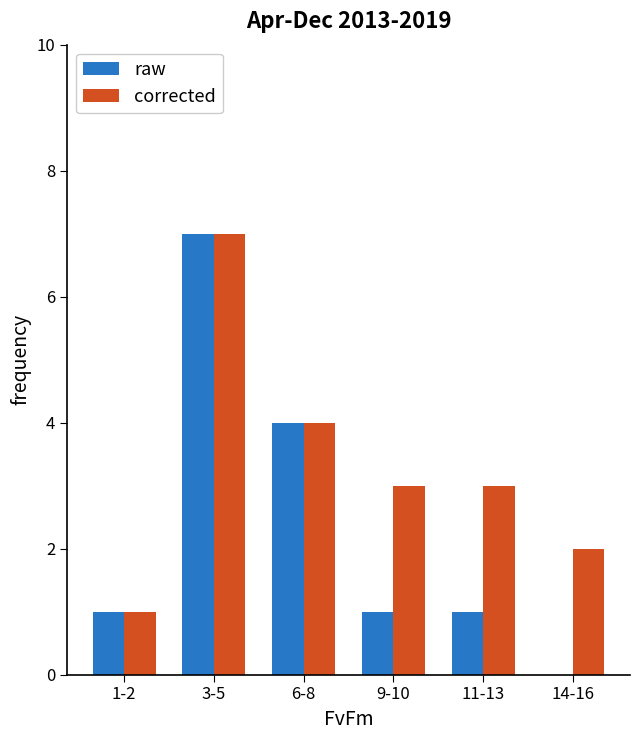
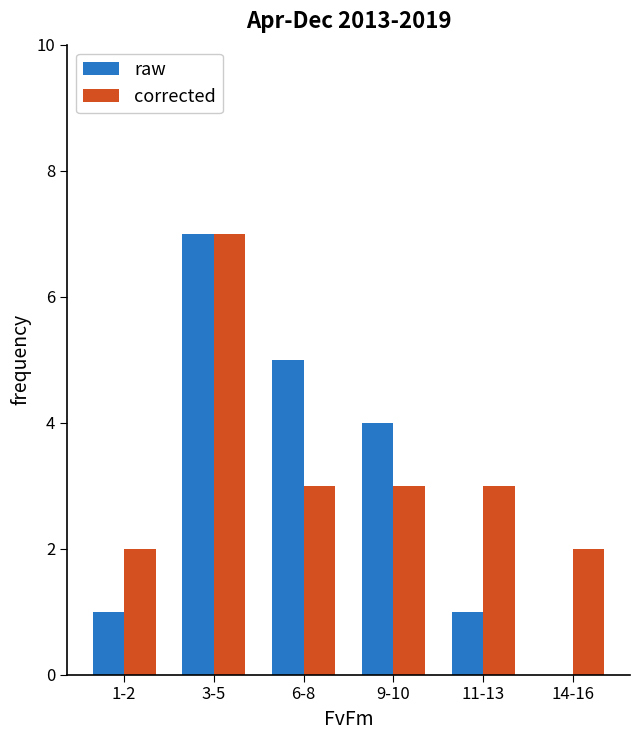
  {
    "raw": {
      "1-2": 1,
      "3-5": 7,
-     "6-8": 4,
-     "9-10": 1,
+     "6-8": 5,
+     "9-10": 4,
      "11-13": 1,
      "14-16": 0
    },
    "corrected": {
-     "1-2": 1,
+     "1-2": 2,
      "3-5": 7,
-     "6-8": 4,
+     "6-8": 3,
      "9-10": 3,
      "11-13": 3,
      "14-16": 2
    }
  }
